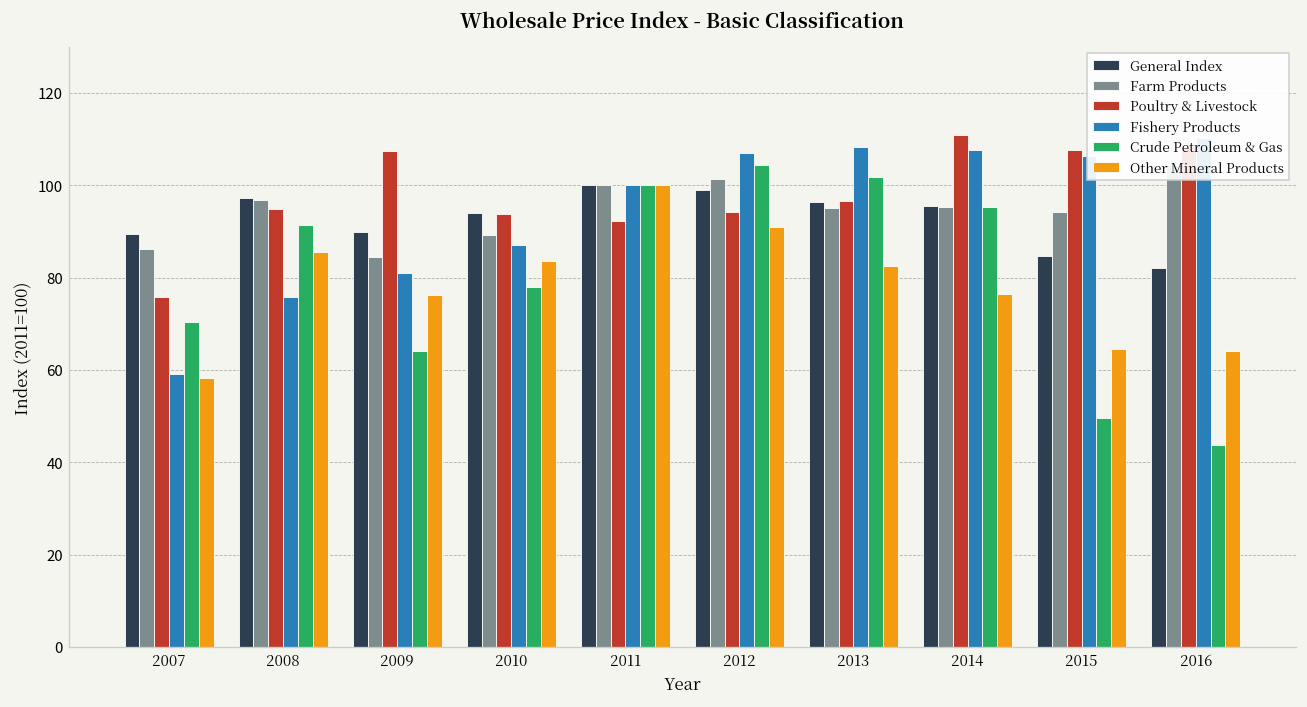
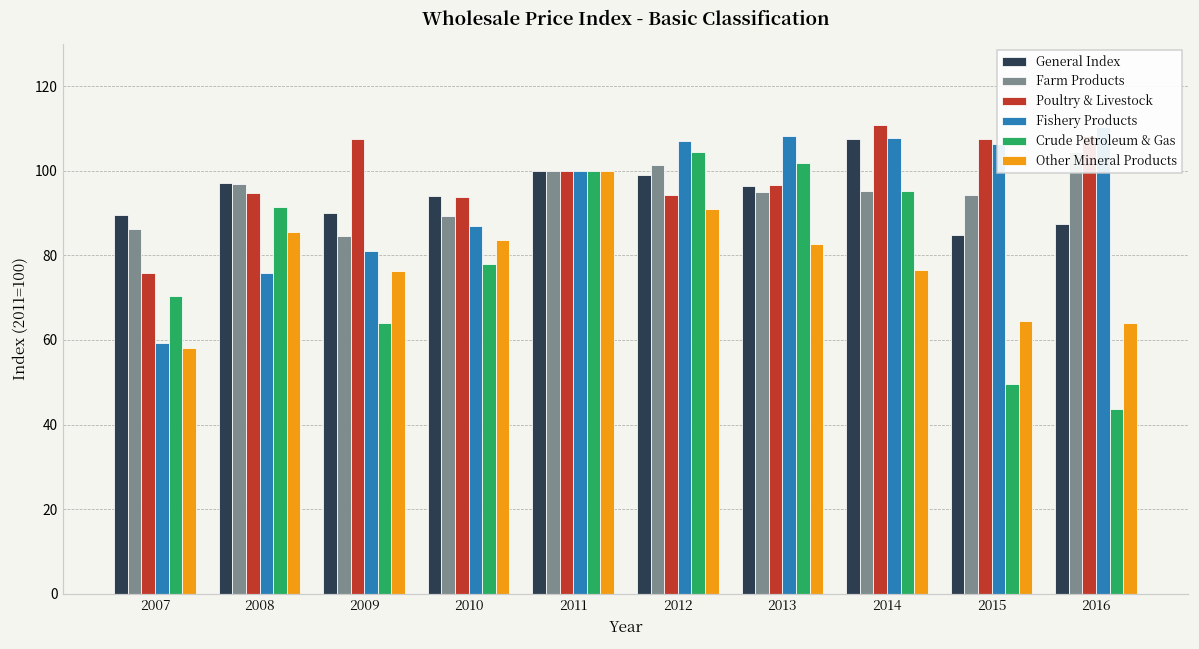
  {
    "General Index": {
      "2007": 89,
      "2008": 97,
      "2009": 90,
      "2010": 94,
      "2011": 100,
      "2012": 99,
      "2013": 96,
-     "2014": 95,
+     "2014": 107,
      "2015": 85,
-     "2016": 82
+     "2016": 87
    },
    "Farm Products": {
      "2007": 86,
      "2008": 97,
      "2009": 85,
      "2010": 89,
      "2011": 100,
      "2012": 101,
      "2013": 95,
      "2014": 95,
      "2015": 94
    },
    "Poultry & Livestock": {
      "2007": 76,
      "2008": 95,
      "2009": 107,
      "2010": 94,
-     "2011": 92,
+     "2011": 100,
      "2012": 94,
      "2013": 97,
      "2014": 111,
      "2015": 108
    },
    "Fishery Products": {
      "2007": 59,
      "2008": 76,
      "2009": 81,
      "2010": 87,
      "2011": 100,
      "2012": 107,
      "2013": 108,
      "2014": 108
    },
    "Crude Petroleum & Gas": {
      "2007": 70,
      "2008": 91,
      "2009": 64,
      "2010": 78,
      "2011": 100,
      "2012": 104,
      "2013": 102,
      "2014": 95,
      "2015": 50,
      "2016": 44
    },
    "Other Mineral Products": {
      "2007": 58,
      "2008": 86,
      "2009": 76,
      "2010": 84,
      "2011": 100,
      "2012": 91,
      "2013": 83,
      "2014": 76,
      "2015": 65,
      "2016": 64
    }
  }
